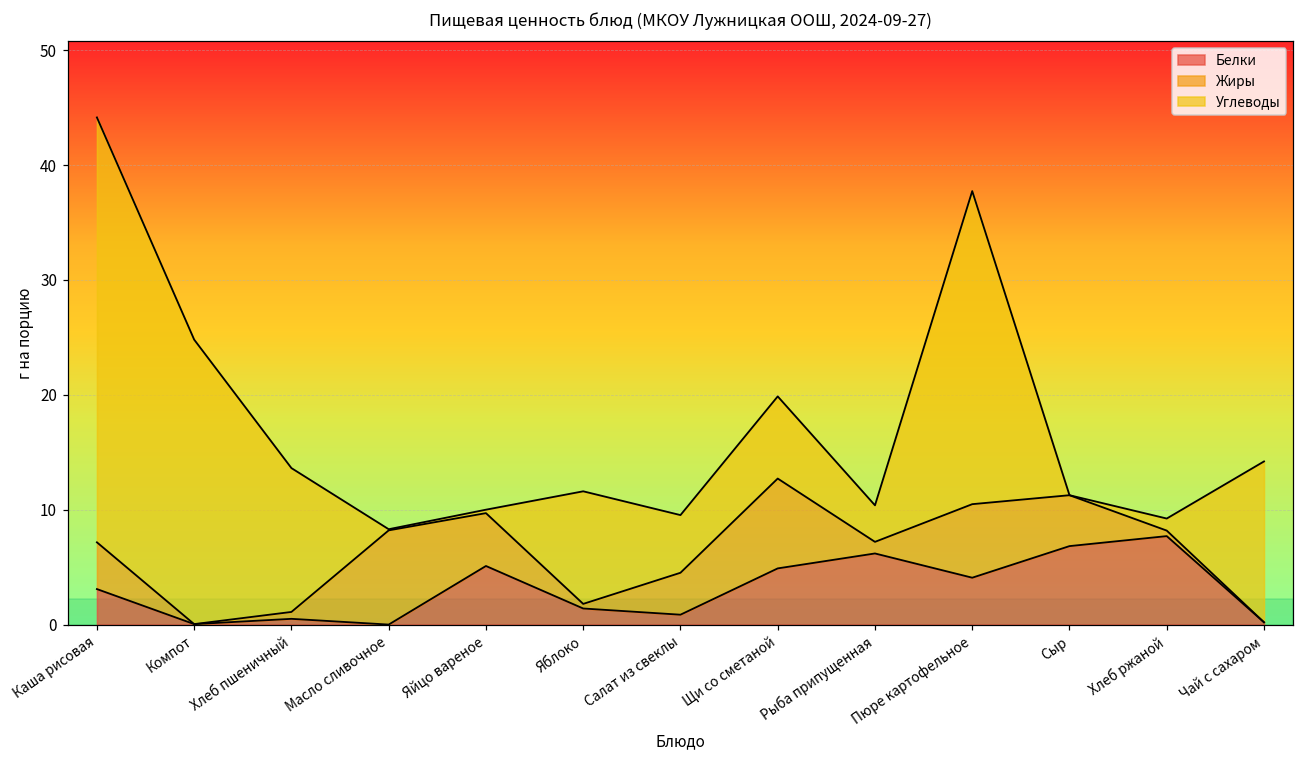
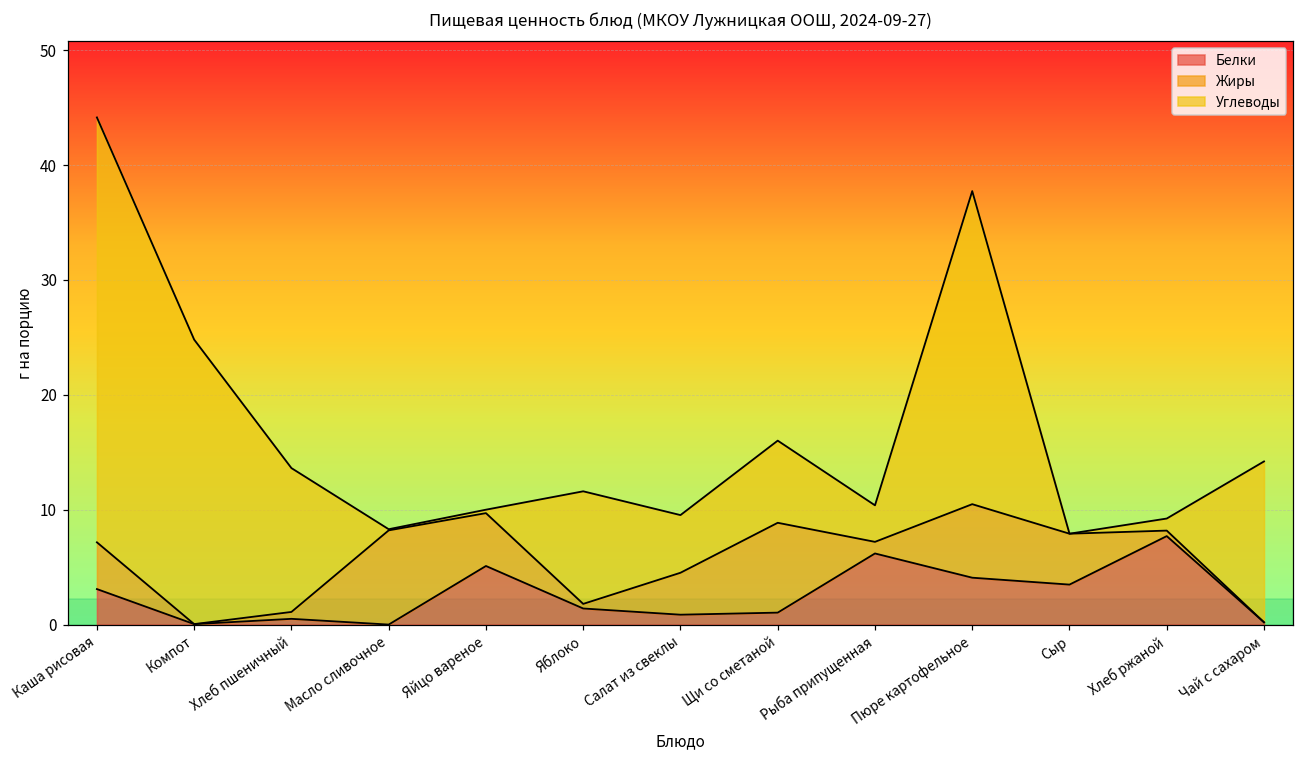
  {
    "Белки": {
      "Каша рисовая": 3.1,
      "Хлеб пшеничный": 0.5,
      "Масло сливочное": 0.0,
      "Яйцо вареное": 5.1,
      "Яблоко": 1.4,
      "Салат из свеклы": 0.9,
-     "Щи со сметаной": 4.9,
+     "Щи со сметаной": 1.0,
      "Рыба припущенная": 6.2,
      "Пюре картофельное": 4.1,
-     "Сыр": 6.8,
+     "Сыр": 3.5,
      "Хлеб ржаной": 7.7
    }
  }
